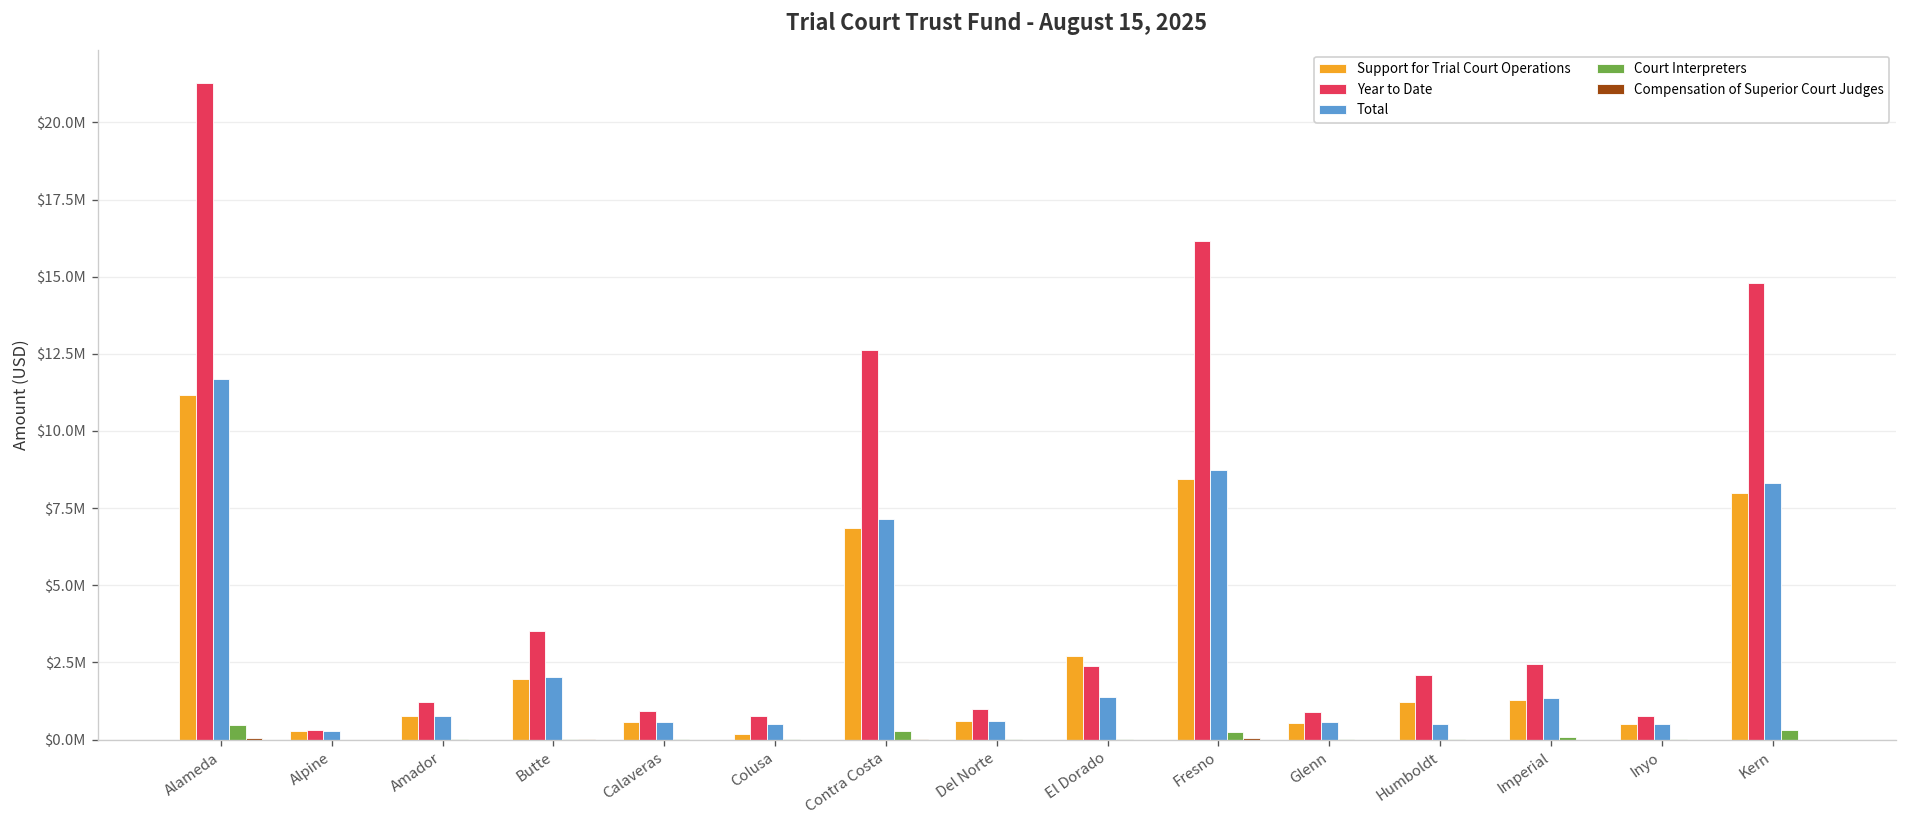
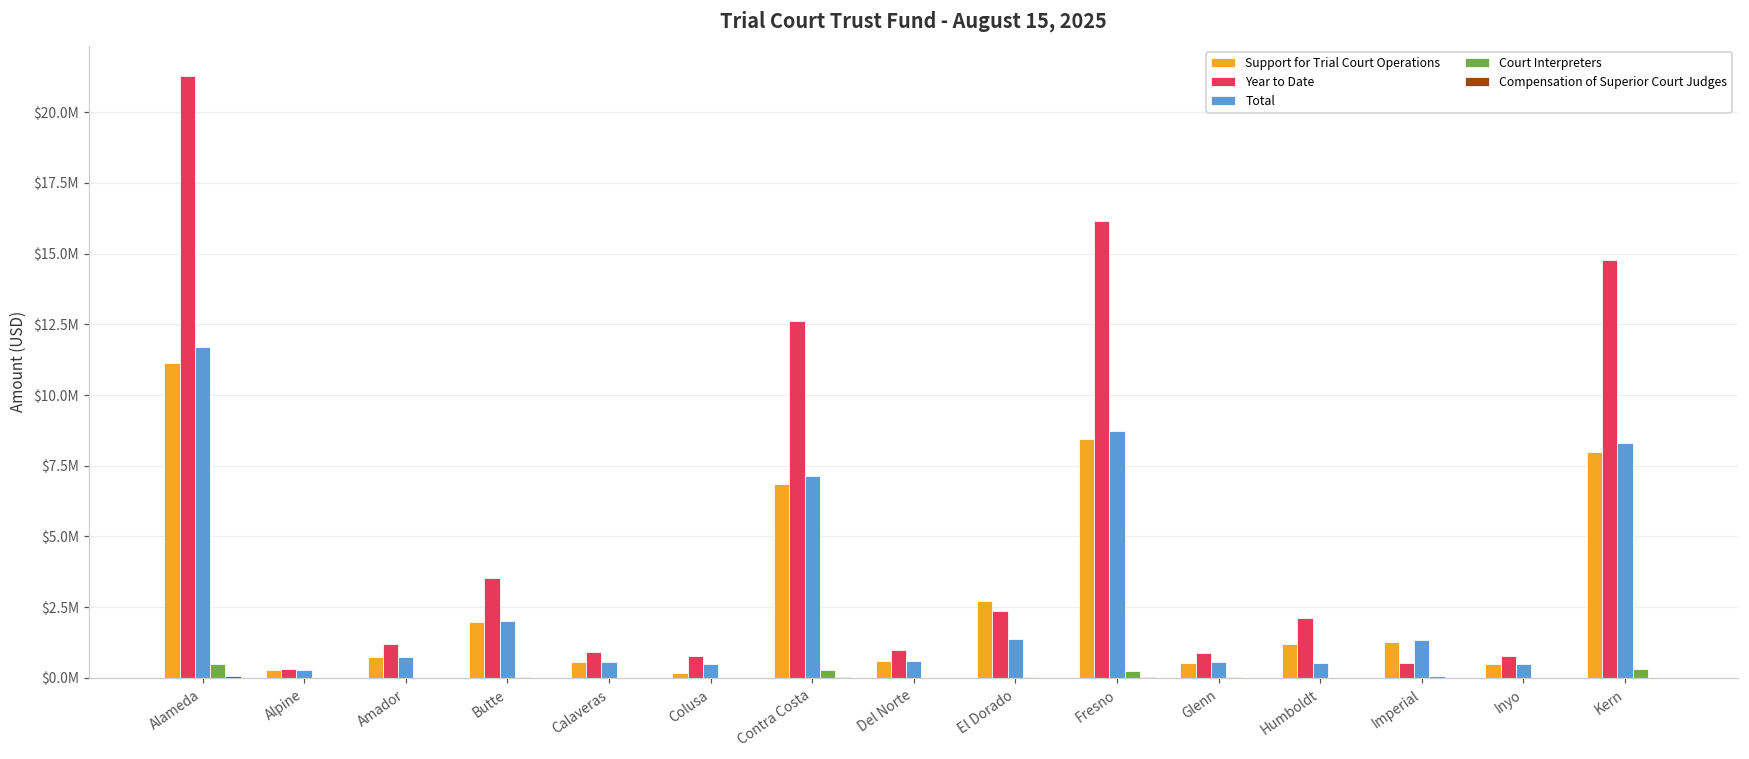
  {
    "Support for Trial Court Operations": {
      "Alameda": "$11100000",
      "Alpine": "$300000",
      "Amador": "$700000",
      "Butte": "$2000000",
      "Calaveras": "$600000",
      "Colusa": "$200000",
      "Contra Costa": "$6800000",
      "Del Norte": "$600000",
      "El Dorado": "$2700000",
      "Fresno": "$8500000",
      "Glenn": "$500000",
      "Humboldt": "$1200000",
      "Imperial": "$1300000",
      "Inyo": "$500000",
      "Kern": "$8000000"
    },
    "Year to Date": {
      "Alameda": "$21300000",
      "Alpine": "$300000",
      "Amador": "$1200000",
      "Butte": "$3500000",
      "Calaveras": "$900000",
      "Colusa": "$800000",
      "Contra Costa": "$12600000",
      "Del Norte": "$1000000",
      "El Dorado": "$2400000",
      "Fresno": "$16200000",
      "Glenn": "$900000",
      "Humboldt": "$2100000",
-     "Imperial": "$2400000",
+     "Imperial": "$500000",
      "Inyo": "$800000",
      "Kern": "$14800000"
    },
    "Total": {
      "Alameda": "$11700000",
      "Alpine": "$300000",
      "Amador": "$800000",
      "Butte": "$2000000",
      "Calaveras": "$600000",
      "Colusa": "$500000",
      "Contra Costa": "$7100000",
      "Del Norte": "$600000",
      "El Dorado": "$1400000",
      "Fresno": "$8700000",
      "Glenn": "$600000",
      "Humboldt": "$500000",
      "Imperial": "$1300000",
      "Inyo": "$500000",
      "Kern": "$8300000"
    },
    "Court Interpreters": {
      "Alameda": "$500000",
      "Contra Costa": "$300000",
      "Fresno": "$200000",
      "Kern": "$300000"
    },
    "Compensation of Superior Court Judges": {
      "Alpine": "$0",
      "Amador": "$0",
      "Calaveras": "$0",
      "Colusa": "$0",
      "Del Norte": "$0",
      "El Dorado": "$0",
      "Glenn": "$0",
      "Humboldt": "$0",
      "Imperial": "$0",
      "Inyo": "$0",
      "Kern": "$0"
    }
  }
